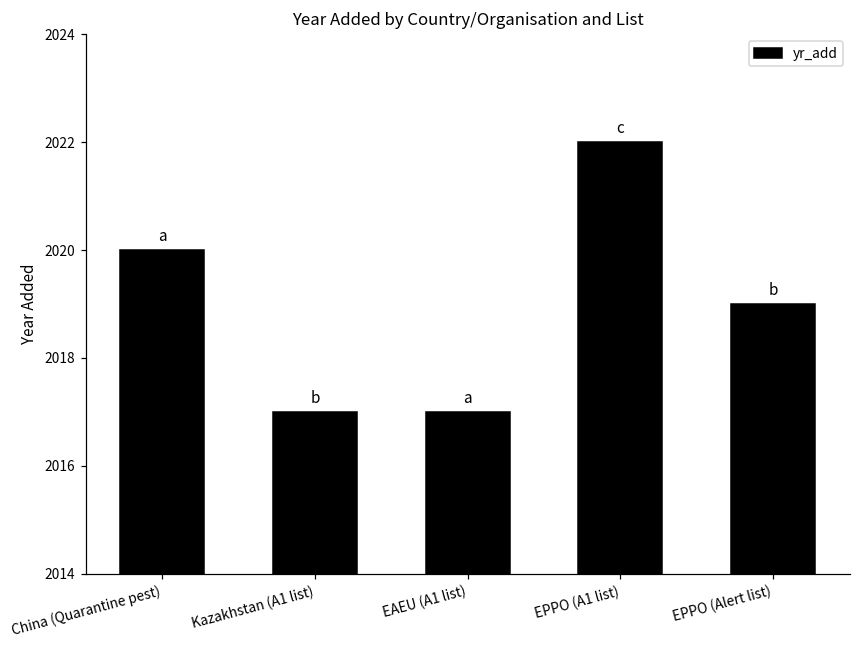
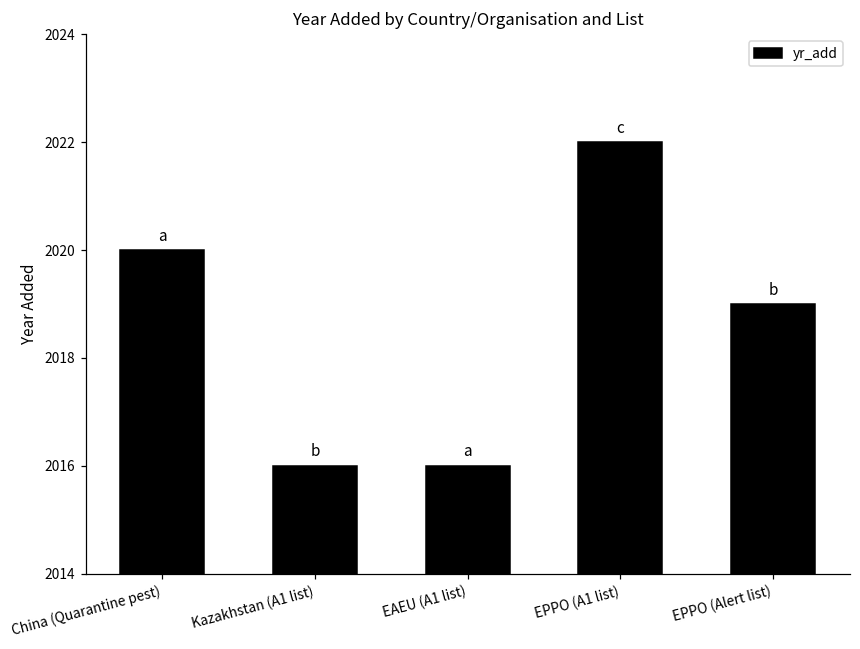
  {
    "China (Quarantine pest)": 2020,
-   "Kazakhstan (A1 list)": 2017,
-   "EAEU (A1 list)": 2017,
+   "Kazakhstan (A1 list)": 2016,
+   "EAEU (A1 list)": 2016,
    "EPPO (A1 list)": 2022,
    "EPPO (Alert list)": 2019
  }
